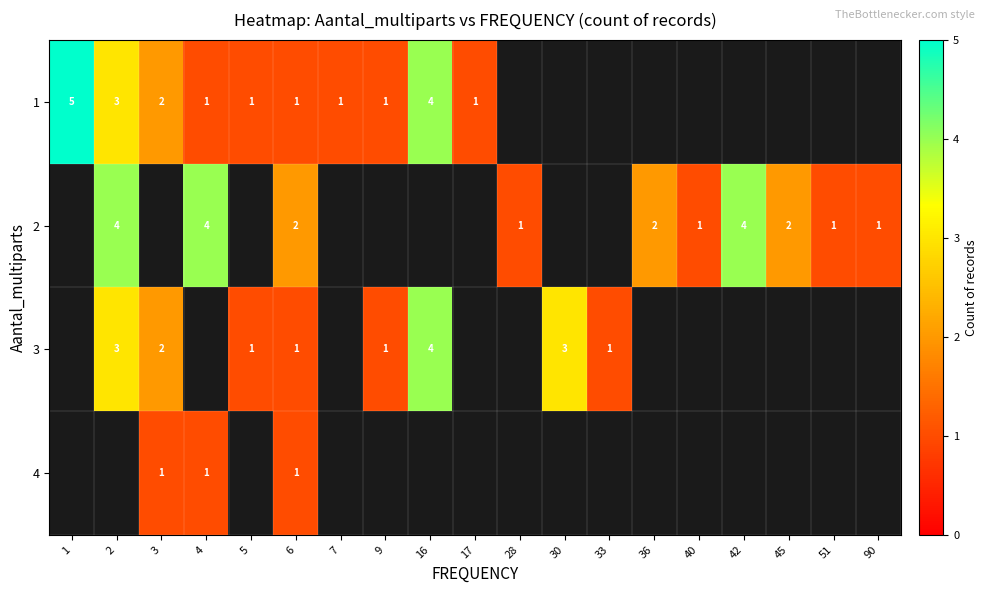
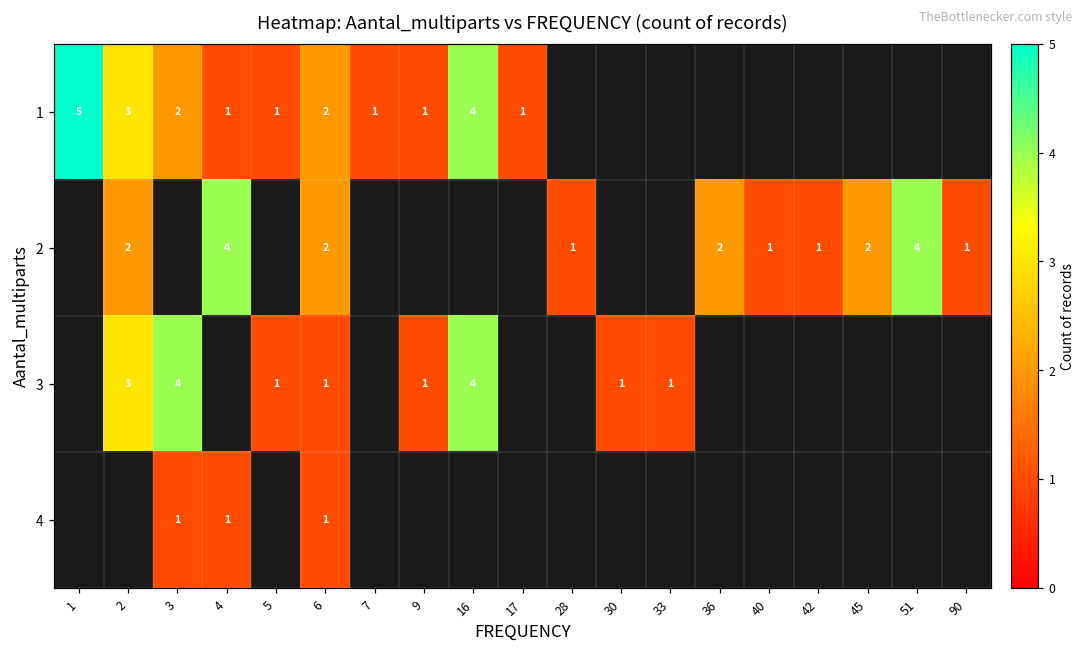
  {
    "1": {
      "1": 5,
      "2": 3,
      "3": 2,
      "4": 1,
      "5": 1,
-     "6": 1,
+     "6": 2,
      "7": 1,
      "9": 1,
      "16": 4,
      "17": 1
    },
    "2": {
-     "2": 4,
+     "2": 2,
      "4": 4,
      "6": 2,
      "28": 1,
      "36": 2,
      "40": 1,
-     "42": 4,
+     "42": 1,
      "45": 2,
-     "51": 1,
+     "51": 4,
      "90": 1
    },
    "3": {
      "2": 3,
-     "3": 2,
+     "3": 4,
      "5": 1,
      "6": 1,
      "9": 1,
      "16": 4,
-     "30": 3,
+     "30": 1,
      "33": 1
    },
    "4": {
      "3": 1,
      "4": 1,
      "6": 1
    }
  }
